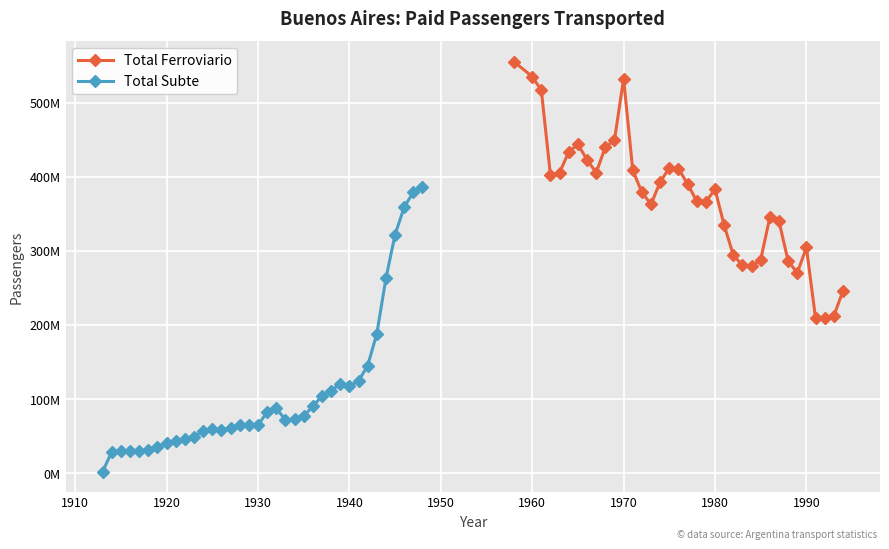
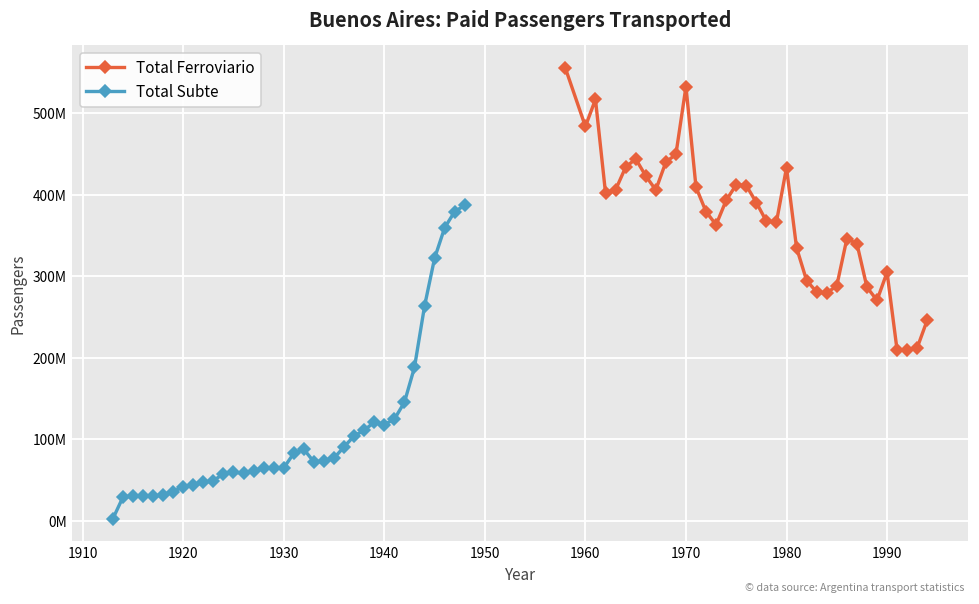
  {
    "Total Ferroviario": {
-     "1960": 540000000,
+     "1960": 480000000,
      "1970": 530000000,
-     "1980": 380000000,
+     "1980": 430000000,
      "1990": 300000000
    },
    "Total Subte": {
      "1920": 40000000,
      "1930": 60000000,
      "1940": 120000000
    }
  }
